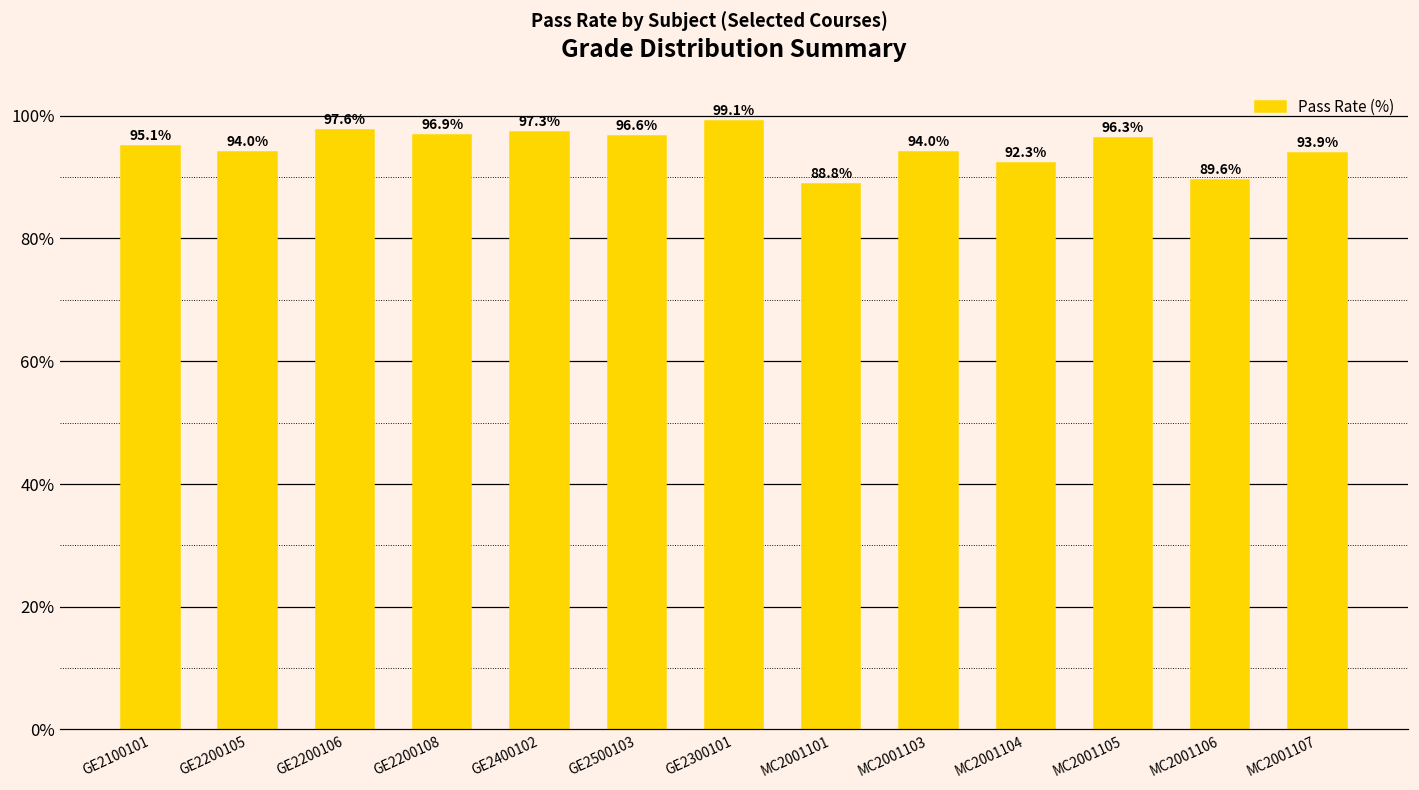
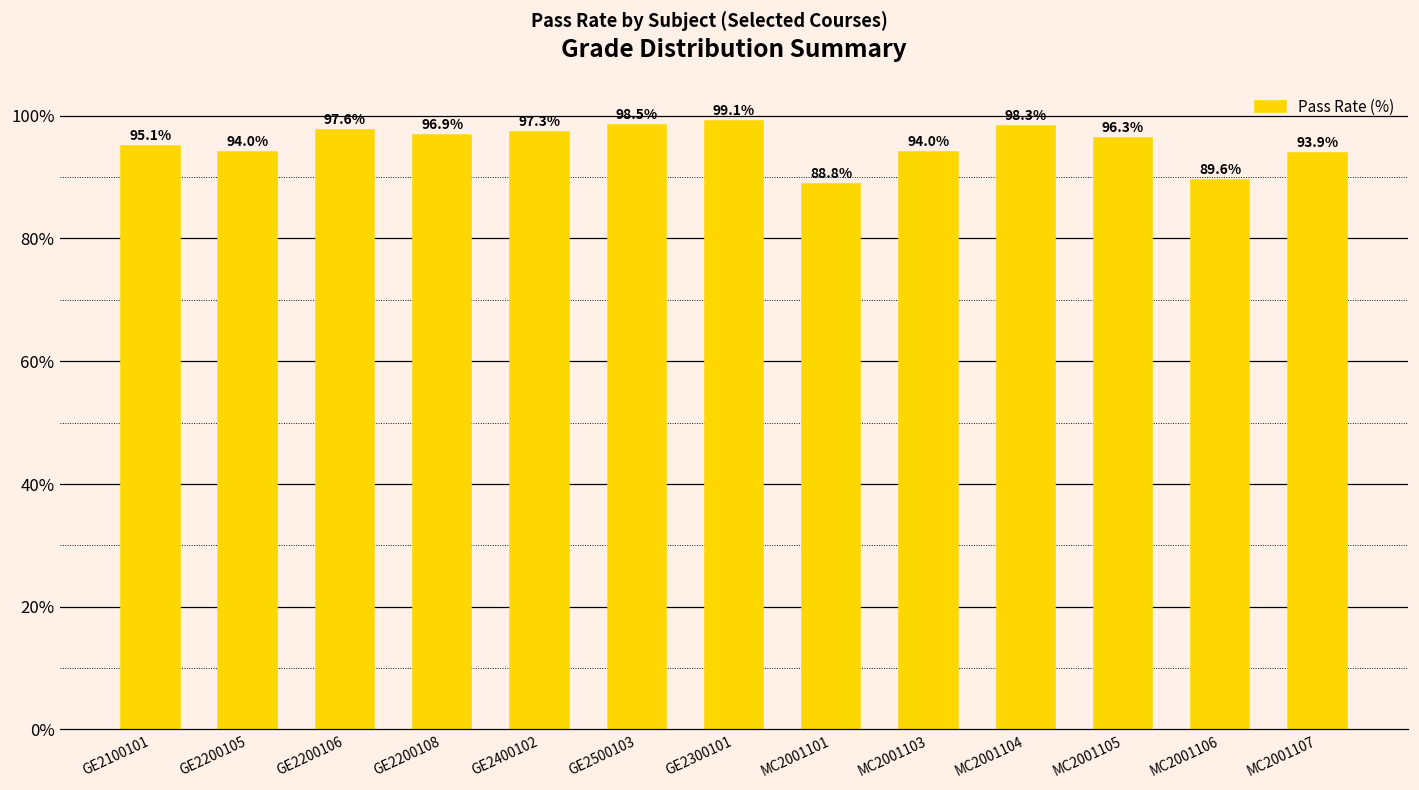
  {
    "GE2100101": "95.1%",
    "GE2200105": "94.0%",
    "GE2200106": "97.6%",
    "GE2200108": "96.9%",
    "GE2400102": "97.3%",
-   "GE2500103": "96.6%",
+   "GE2500103": "98.5%",
    "GE2300101": "99.1%",
    "MC2001101": "88.8%",
    "MC2001103": "94.0%",
-   "MC2001104": "92.3%",
+   "MC2001104": "98.3%",
    "MC2001105": "96.3%",
    "MC2001106": "89.6%",
    "MC2001107": "93.9%"
  }
